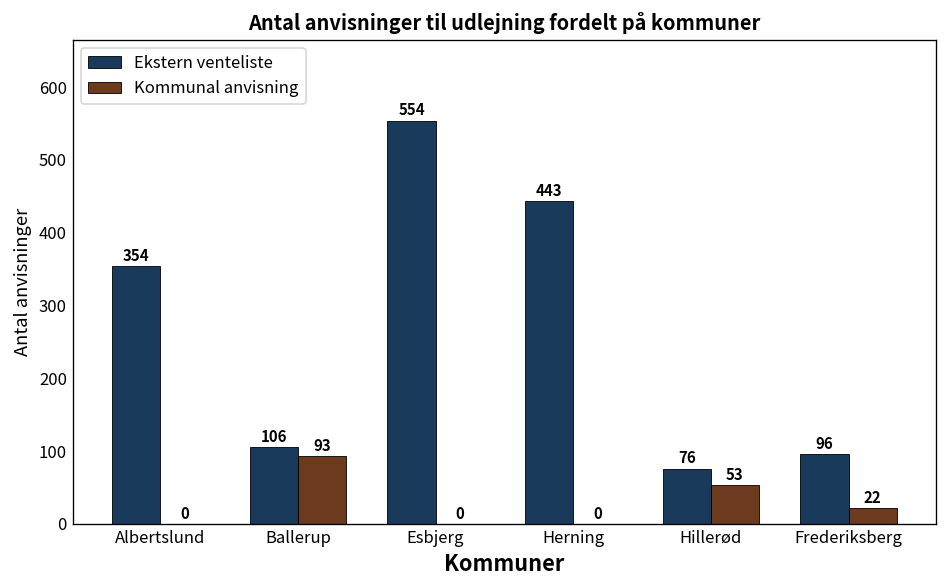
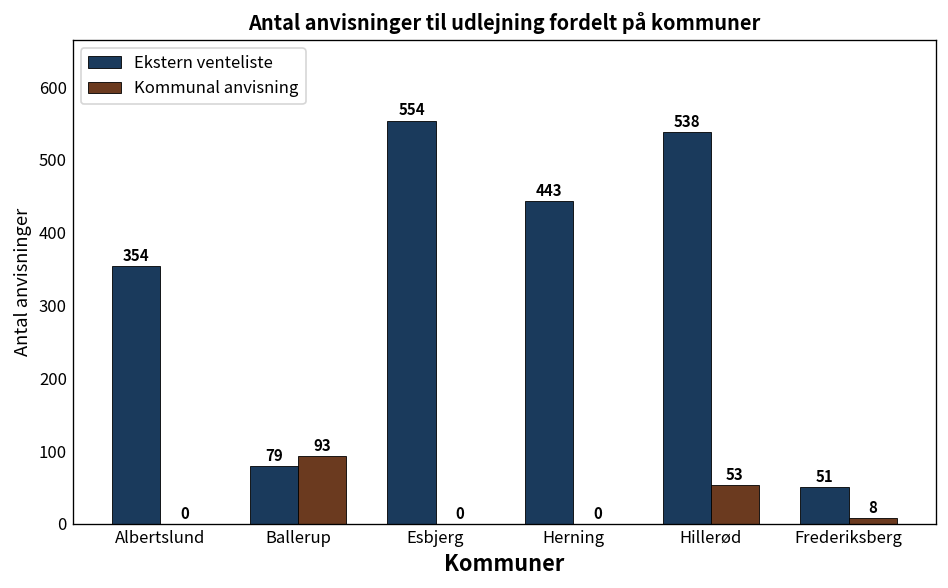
  {
    "Ekstern venteliste": {
      "Albertslund": 354,
-     "Ballerup": 106,
+     "Ballerup": 79,
      "Esbjerg": 554,
      "Herning": 443,
-     "Hillerød": 76,
-     "Frederiksberg": 96
+     "Hillerød": 538,
+     "Frederiksberg": 51
    },
    "Kommunal anvisning": {
      "Albertslund": 0,
      "Ballerup": 93,
      "Esbjerg": 0,
      "Herning": 0,
      "Hillerød": 53,
-     "Frederiksberg": 22
+     "Frederiksberg": 8
    }
  }
